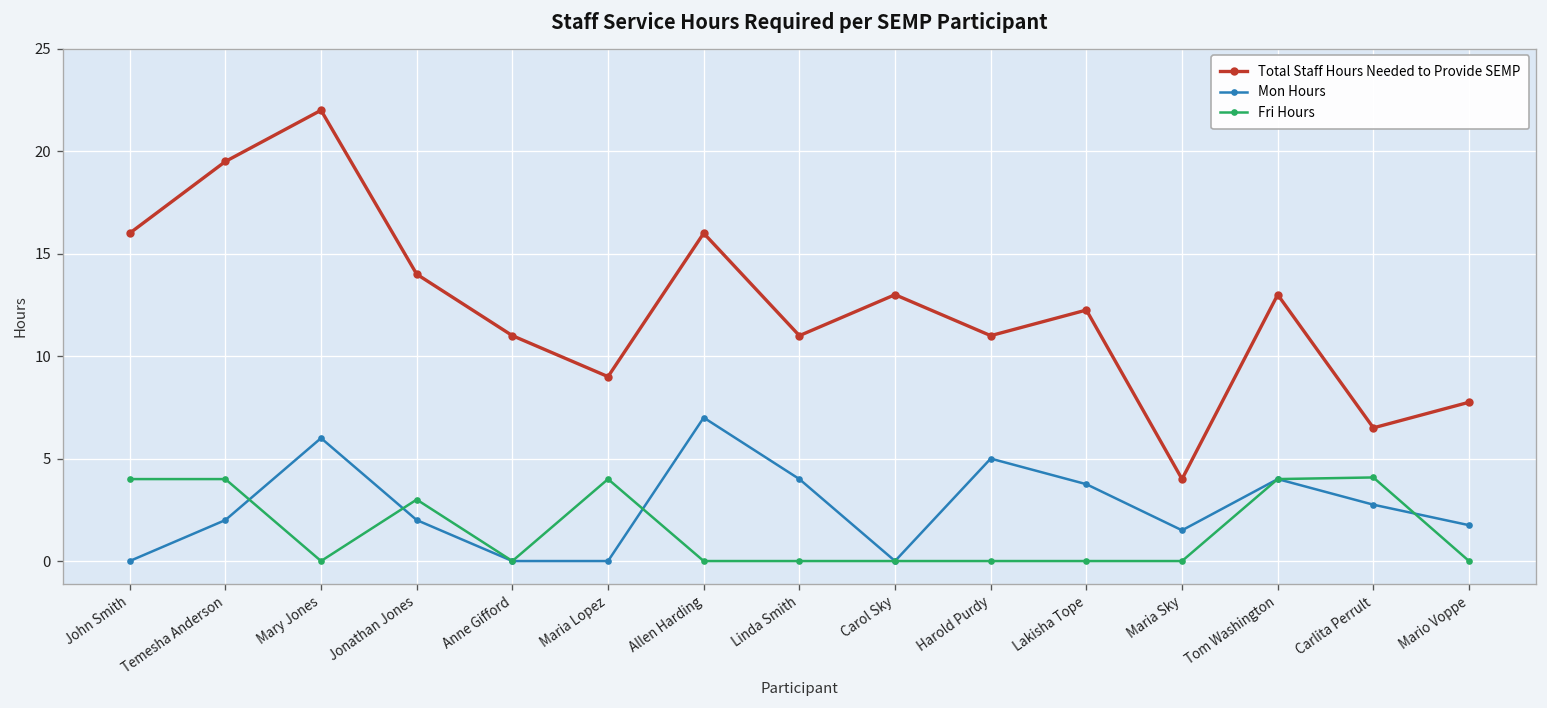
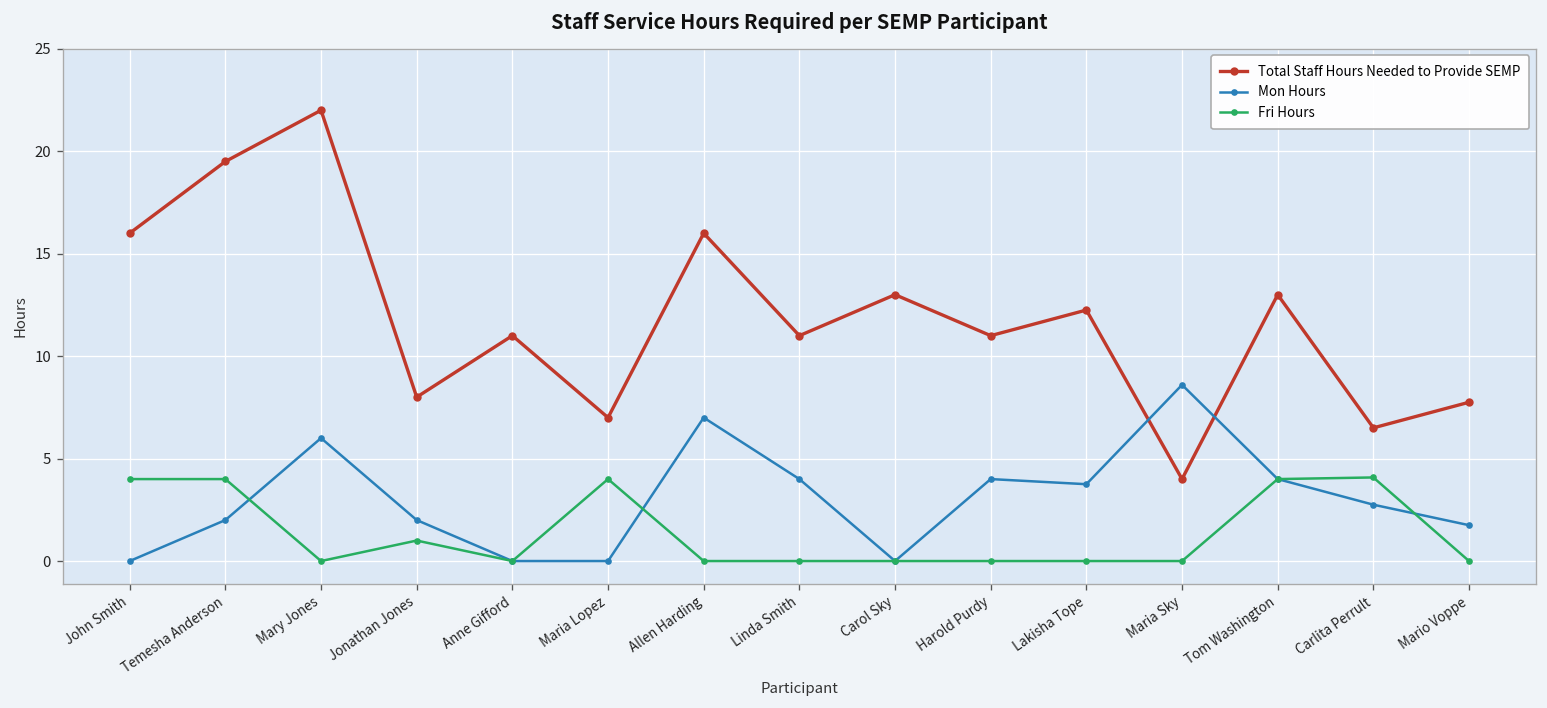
  {
    "Total Staff Hours Needed to Provide SEMP": {
      "John Smith": 16,
      "Temesha Anderson": 19.5,
      "Mary Jones": 22,
-     "Jonathan Jones": 14,
+     "Jonathan Jones": 8,
      "Anne Gifford": 11,
-     "Maria Lopez": 9,
+     "Maria Lopez": 7,
      "Allen Harding": 16,
      "Linda Smith": 11,
      "Carol Sky": 13,
      "Harold Purdy": 11,
      "Lakisha Tope": 12.3,
      "Maria Sky": 4,
      "Tom Washington": 13,
      "Carlita Perrult": 6.5,
      "Mario Voppe": 7.8
    },
    "Mon Hours": {
      "John Smith": 0.0,
      "Temesha Anderson": 2.0,
      "Mary Jones": 6.0,
      "Jonathan Jones": 2.0,
      "Maria Lopez": 0.0,
      "Allen Harding": 7.0,
      "Linda Smith": 4.0,
-     "Harold Purdy": 5,
+     "Harold Purdy": 4,
      "Lakisha Tope": 3.8,
-     "Maria Sky": 1.5,
+     "Maria Sky": 8.6,
      "Carlita Perrult": 2.8,
      "Mario Voppe": 1.8
    },
    "Fri Hours": {
      "John Smith": 4,
      "Temesha Anderson": 4,
      "Mary Jones": 0,
-     "Jonathan Jones": 3,
+     "Jonathan Jones": 1,
      "Maria Lopez": 4,
      "Allen Harding": 0,
      "Linda Smith": 0,
      "Harold Purdy": 0,
      "Lakisha Tope": 0,
      "Maria Sky": 0,
      "Carlita Perrult": 4,
      "Mario Voppe": 0
    }
  }
